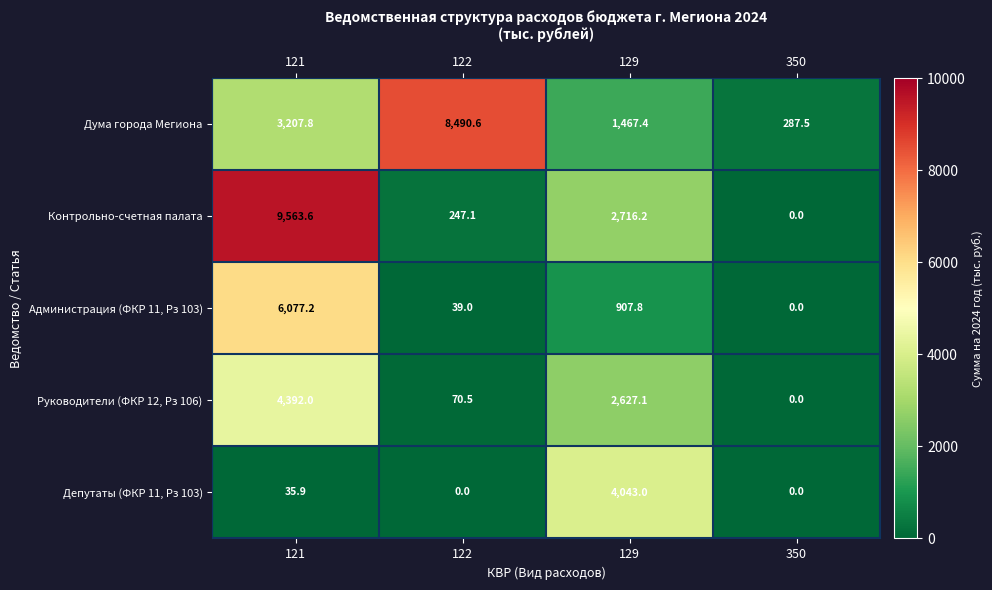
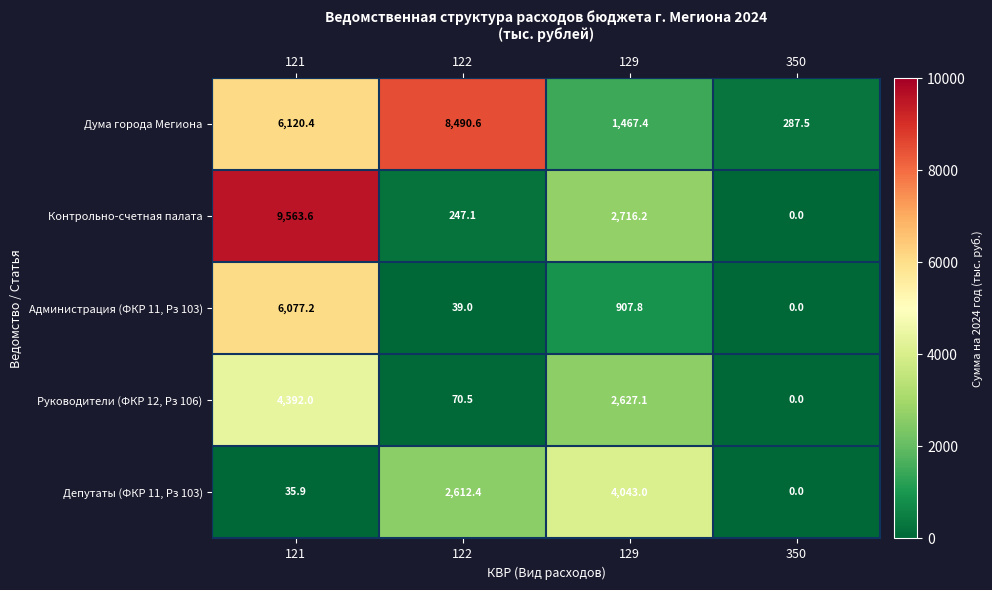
  {
    "Дума города Мегиона": {
-     "121": "3,207.8",
+     "121": "6,120.4",
      "122": "8,490.6",
      "129": "1,467.4",
      "350": "287.5"
    },
    "Контрольно-счетная палата": {
      "121": "9,563.6",
      "122": "247.1",
      "129": "2,716.2",
      "350": "0.0"
    },
    "Администрация (ФКР 11, Рз 103)": {
      "121": "6,077.2",
      "122": "39.0",
      "129": "907.8",
      "350": "0.0"
    },
    "Руководители (ФКР 12, Рз 106)": {
      "121": "4,392.0",
      "122": "70.5",
      "129": "2,627.1",
      "350": "0.0"
    },
    "Депутаты (ФКР 11, Рз 103)": {
      "121": "35.9",
-     "122": "0.0",
+     "122": "2,612.4",
      "129": "4,043.0",
      "350": "0.0"
    }
  }
